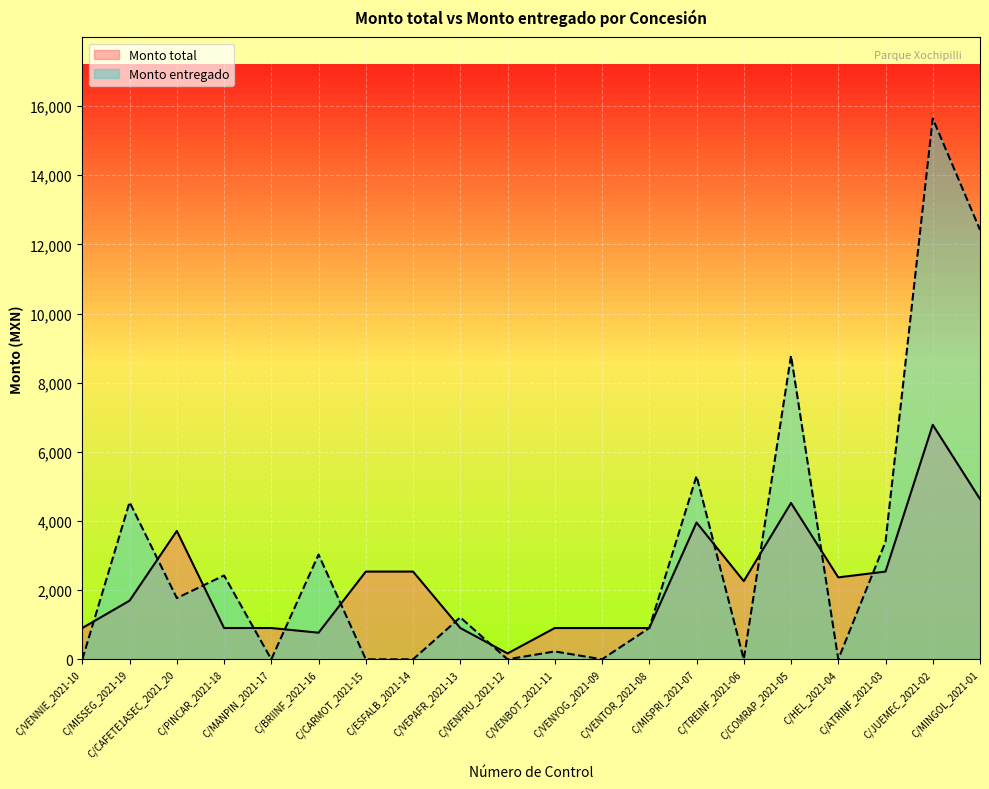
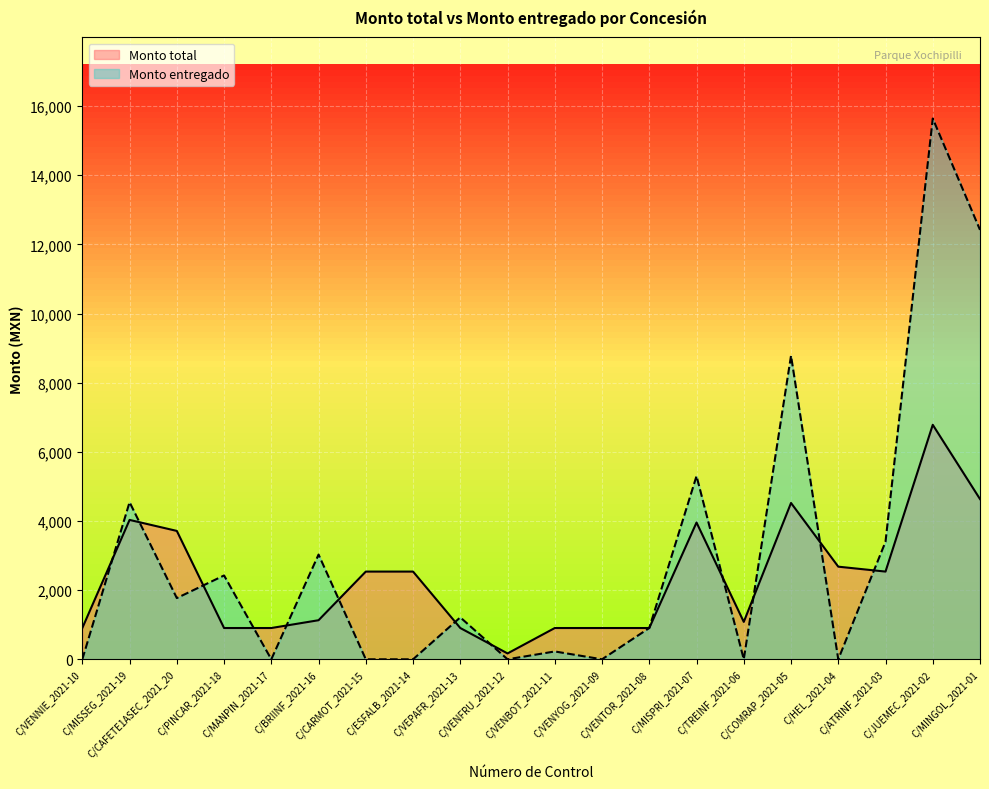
  {
    "Monto total": {
      "C/VENNIE_2021-10": "900",
-     "C/MISSEG_2021-19": "1,700",
+     "C/MISSEG_2021-19": "4,000",
      "C/CAFETE1ASEC_2021_20": "3,700",
      "C/PINCAR_2021-18": "900",
      "C/MANPIN_2021-17": "900",
-     "C/BRIINF_2021-16": "800",
+     "C/BRIINF_2021-16": "1,100",
      "C/CARMOT_2021-15": "2,500",
      "C/ESFALB_2021-14": "2,500",
      "C/VEPAFR_2021-13": "900",
      "C/VENFRU_2021-12": "200",
      "C/VENBOT_2021-11": "900",
      "C/VENYOG_2021-09": "900",
      "C/MISPRI_2021-07": "4,000",
-     "C/TREINF_2021-06": "2,300",
+     "C/TREINF_2021-06": "1,100",
      "C/COMRAP_2021-05": "4,500",
-     "C/HEL_2021-04": "2,400",
+     "C/HEL_2021-04": "2,700",
      "C/ATRINF_2021-03": "2,500",
      "C/JUEMEC_2021-02": "6,800",
      "C/MINGOL_2021-01": "4,600"
    },
    "Monto entregado": {
      "C/VENNIE_2021-10": "0",
      "C/MISSEG_2021-19": "4,500",
      "C/CAFETE1ASEC_2021_20": "1,800",
      "C/PINCAR_2021-18": "2,400",
      "C/MANPIN_2021-17": "0",
      "C/BRIINF_2021-16": "3,000",
      "C/CARMOT_2021-15": "0",
      "C/ESFALB_2021-14": "0",
      "C/VEPAFR_2021-13": "1,200",
      "C/VENFRU_2021-12": "0",
      "C/VENBOT_2021-11": "200",
      "C/VENYOG_2021-09": "0",
      "C/MISPRI_2021-07": "5,300",
      "C/TREINF_2021-06": "0",
      "C/COMRAP_2021-05": "8,800",
      "C/HEL_2021-04": "0",
      "C/ATRINF_2021-03": "3,400",
      "C/JUEMEC_2021-02": "15,600",
      "C/MINGOL_2021-01": "12,400"
    }
  }
